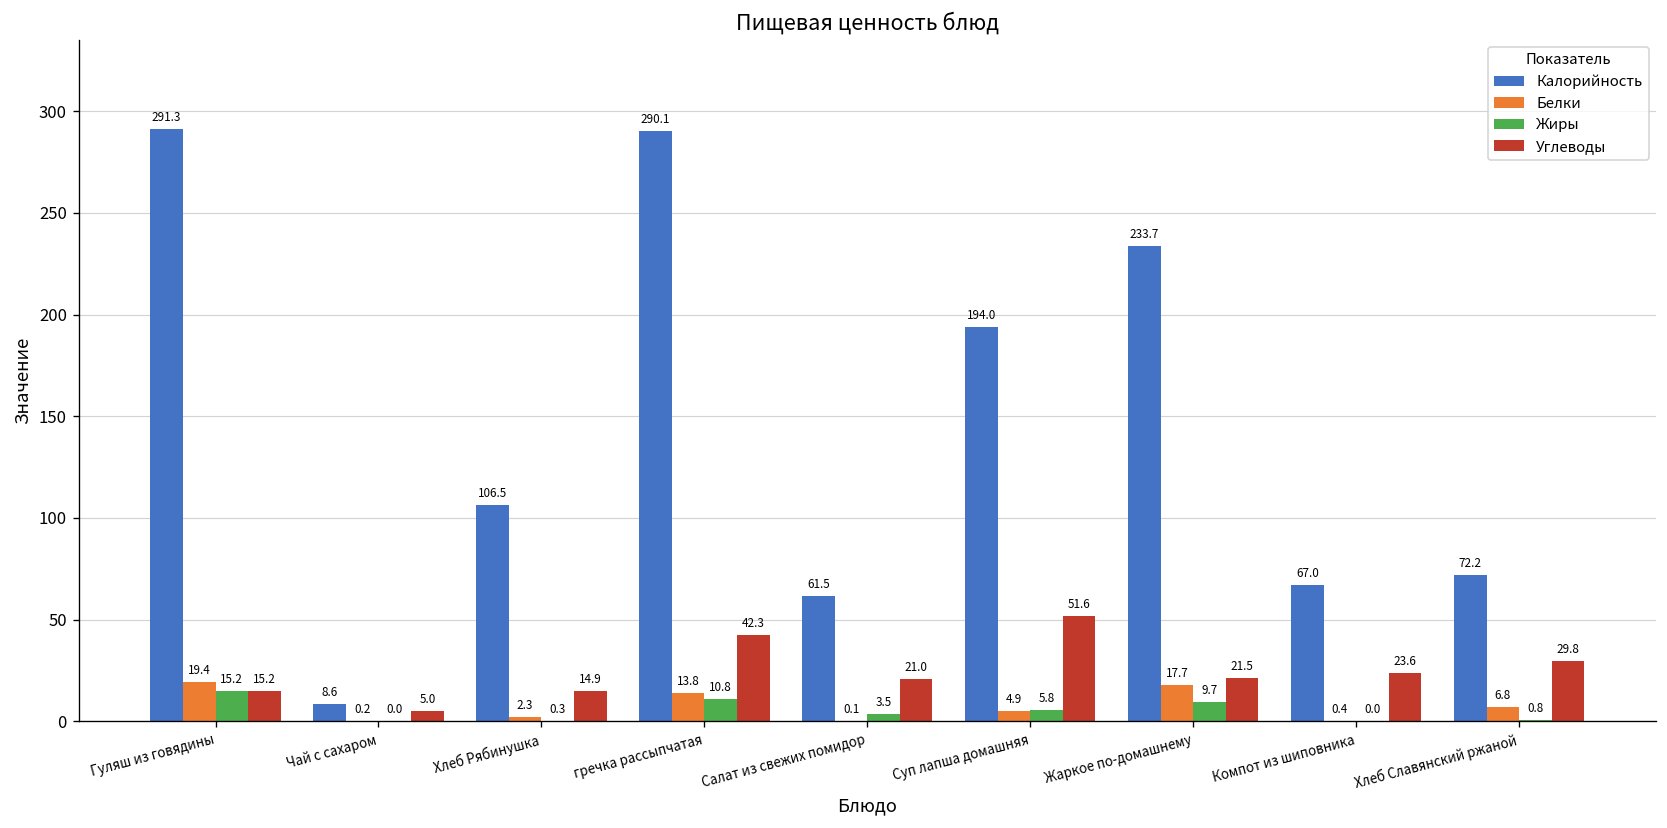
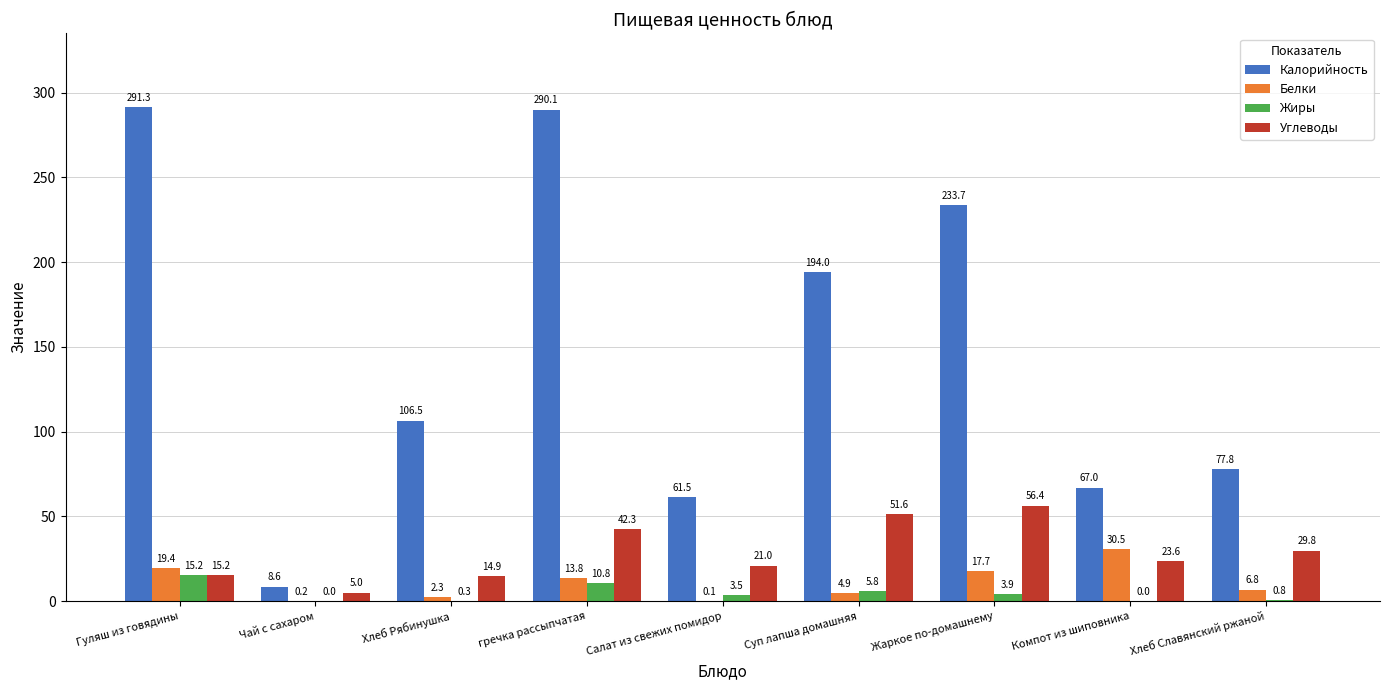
  {
    "Калорийность": {
      "Гуляш из говядины": 291.3,
      "Чай с сахаром": 8.6,
      "Хлеб Рябинушка": 106.5,
      "гречка рассыпчатая": 290.1,
      "Салат из свежих помидор": 61.5,
      "Суп лапша домашняя": 194.0,
      "Жаркое по-домашнему": 233.7,
      "Компот из шиповника": 67.0,
-     "Хлеб Славянский ржаной": 72.2
+     "Хлеб Славянский ржаной": 77.8
    },
    "Белки": {
      "Гуляш из говядины": 19.4,
      "Чай с сахаром": 0.2,
      "Хлеб Рябинушка": 2.3,
      "гречка рассыпчатая": 13.8,
      "Салат из свежих помидор": 0.1,
      "Суп лапша домашняя": 4.9,
      "Жаркое по-домашнему": 17.7,
-     "Компот из шиповника": 0.4,
+     "Компот из шиповника": 30.5,
      "Хлеб Славянский ржаной": 6.8
    },
    "Жиры": {
      "Гуляш из говядины": 15.2,
      "Чай с сахаром": 0.0,
      "Хлеб Рябинушка": 0.3,
      "гречка рассыпчатая": 10.8,
      "Салат из свежих помидор": 3.5,
      "Суп лапша домашняя": 5.8,
-     "Жаркое по-домашнему": 9.7,
+     "Жаркое по-домашнему": 3.9,
      "Компот из шиповника": 0.0,
      "Хлеб Славянский ржаной": 0.8
    },
    "Углеводы": {
      "Гуляш из говядины": 15.2,
      "Чай с сахаром": 5.0,
      "Хлеб Рябинушка": 14.9,
      "гречка рассыпчатая": 42.3,
      "Салат из свежих помидор": 21.0,
      "Суп лапша домашняя": 51.6,
-     "Жаркое по-домашнему": 21.5,
+     "Жаркое по-домашнему": 56.4,
      "Компот из шиповника": 23.6,
      "Хлеб Славянский ржаной": 29.8
    }
  }
